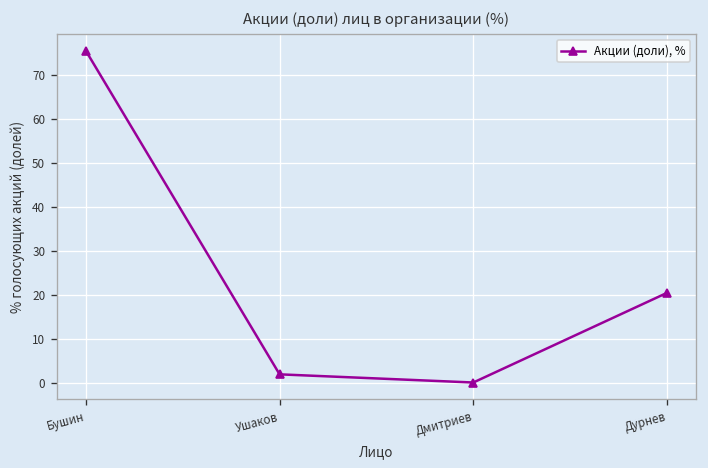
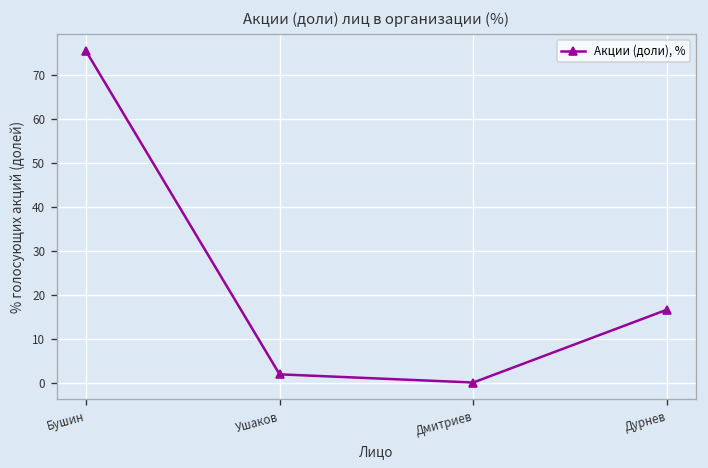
  {
    "Бушин": 76,
    "Ушаков": 2,
    "Дмитриев": 0,
-   "Дурнев": 20
+   "Дурнев": 17
  }
